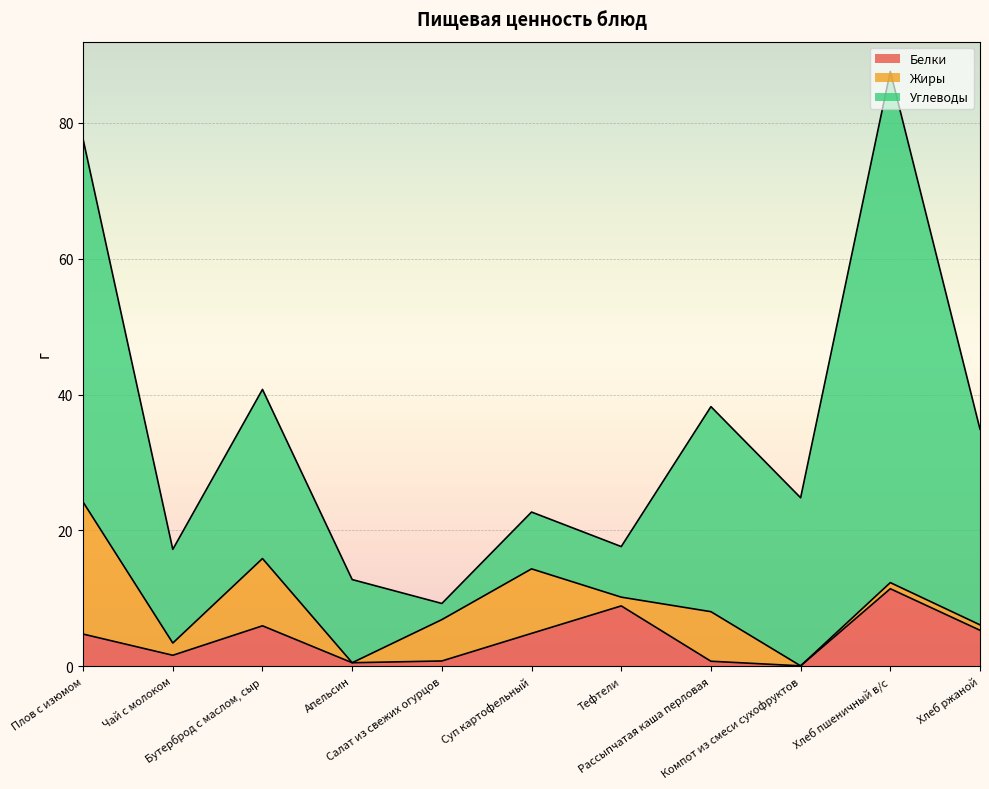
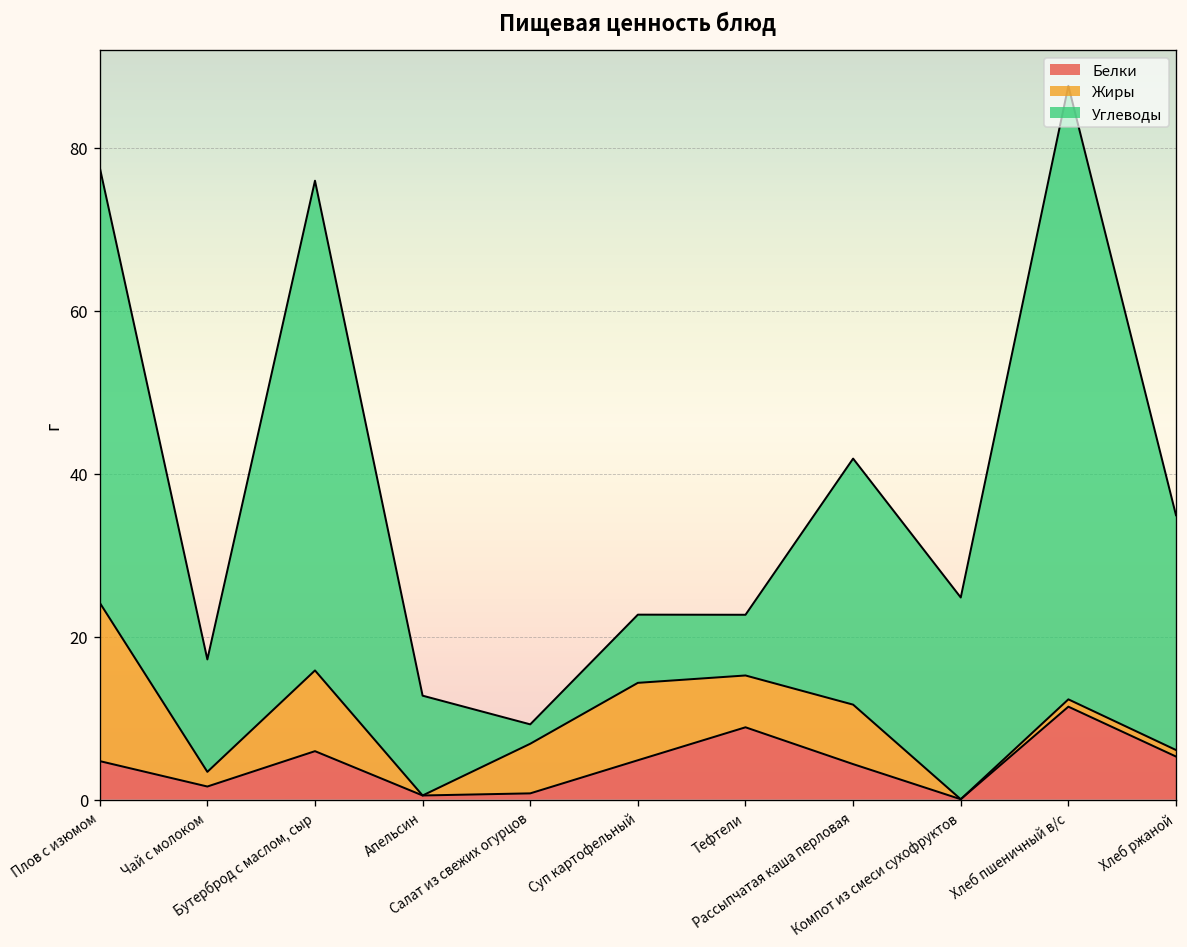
  {
    "Белки": {
      "Плов с изюмом": 5,
      "Чай с молоком": 2,
      "Бутерброд с маслом, сыр": 6,
      "Салат из свежих огурцов": 1,
      "Суп картофельный": 5,
      "Тефтели": 9,
-     "Рассыпчатая каша перловая": 1,
+     "Рассыпчатая каша перловая": 4,
      "Хлеб пшеничный в/с": 11,
      "Хлеб ржаной": 5
    },
    "Жиры": {
      "Плов с изюмом": 19,
      "Чай с молоком": 2,
      "Бутерброд с маслом, сыр": 10,
      "Салат из свежих огурцов": 6,
      "Суп картофельный": 10,
-     "Тефтели": 1,
+     "Тефтели": 6,
      "Рассыпчатая каша перловая": 7,
      "Хлеб пшеничный в/с": 1,
      "Хлеб ржаной": 1
    },
    "Углеводы": {
      "Плов с изюмом": 53,
      "Чай с молоком": 14,
-     "Бутерброд с маслом, сыр": 25,
+     "Бутерброд с маслом, сыр": 60,
      "Апельсин": 12,
      "Салат из свежих огурцов": 2,
      "Суп картофельный": 8,
      "Тефтели": 7,
      "Рассыпчатая каша перловая": 30,
      "Компот из смеси сухофруктов": 25,
      "Хлеб ржаной": 29
    }
  }
